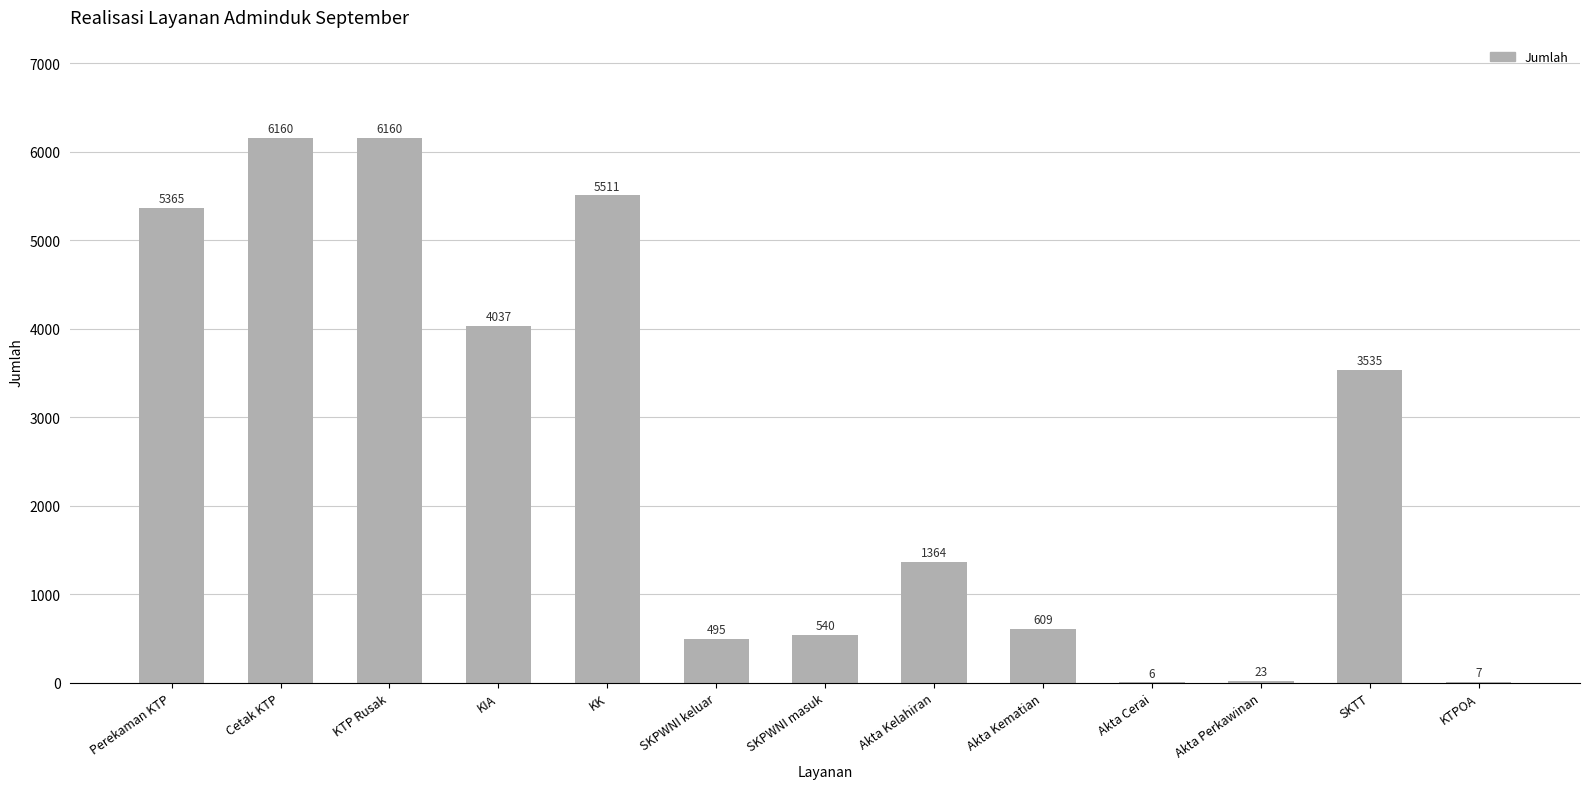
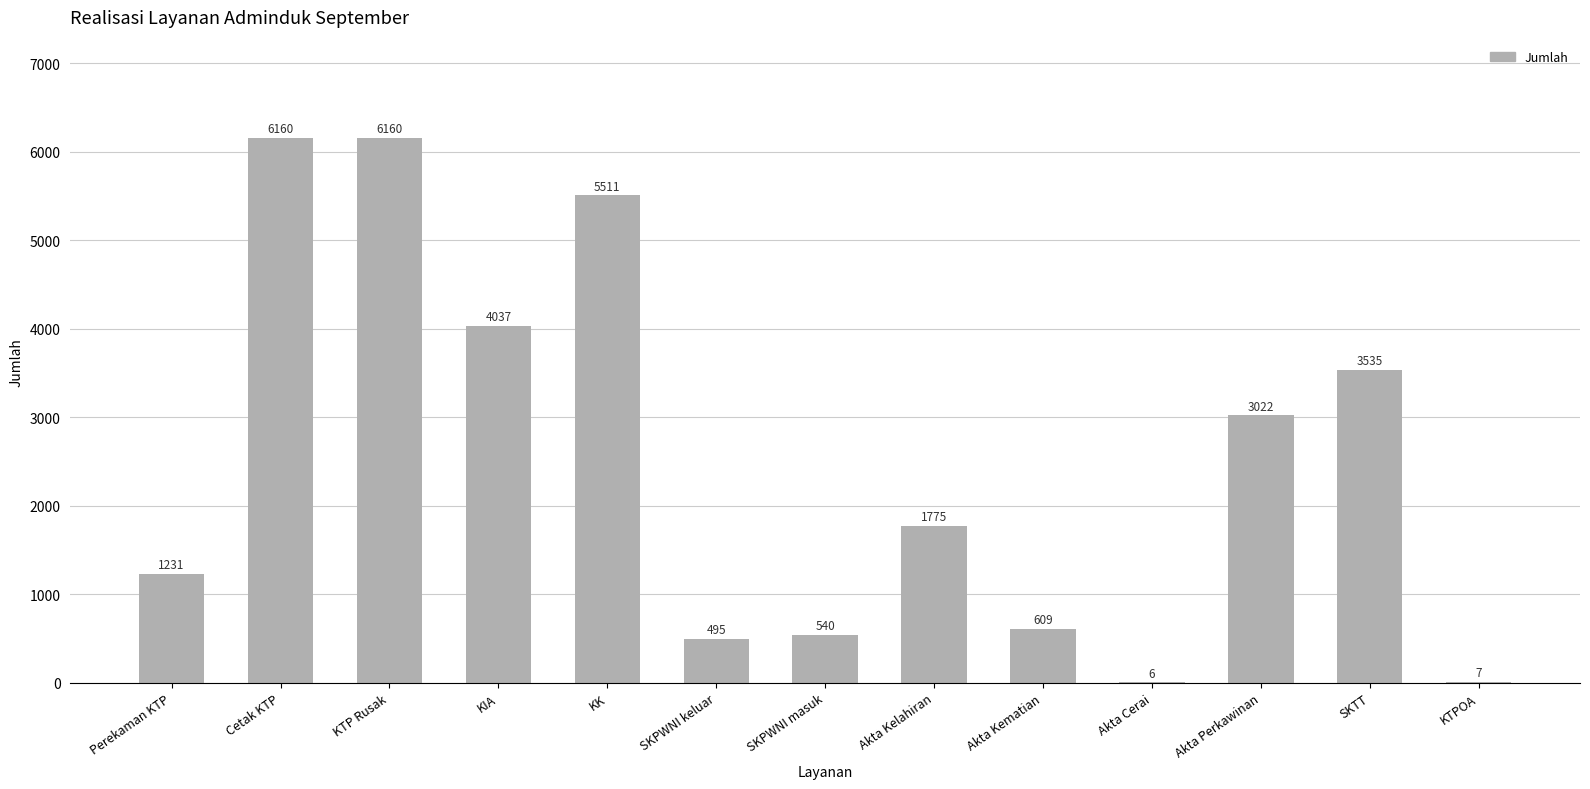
  {
-   "Perekaman KTP": 5365,
+   "Perekaman KTP": 1231,
    "Cetak KTP": 6160,
    "KTP Rusak": 6160,
    "KIA": 4037,
    "KK": 5511,
    "SKPWNI keluar": 495,
    "SKPWNI masuk": 540,
-   "Akta Kelahiran": 1364,
+   "Akta Kelahiran": 1775,
    "Akta Kematian": 609,
    "Akta Cerai": 6,
-   "Akta Perkawinan": 23,
+   "Akta Perkawinan": 3022,
    "SKTT": 3535,
    "KTPOA": 7
  }
